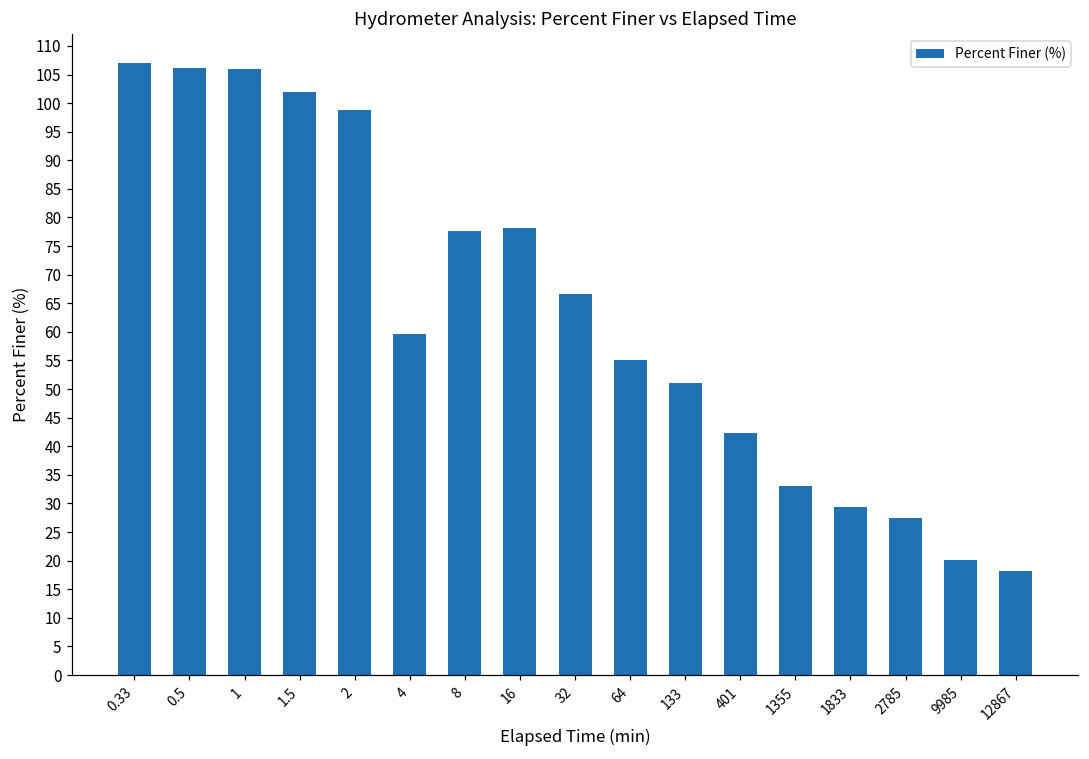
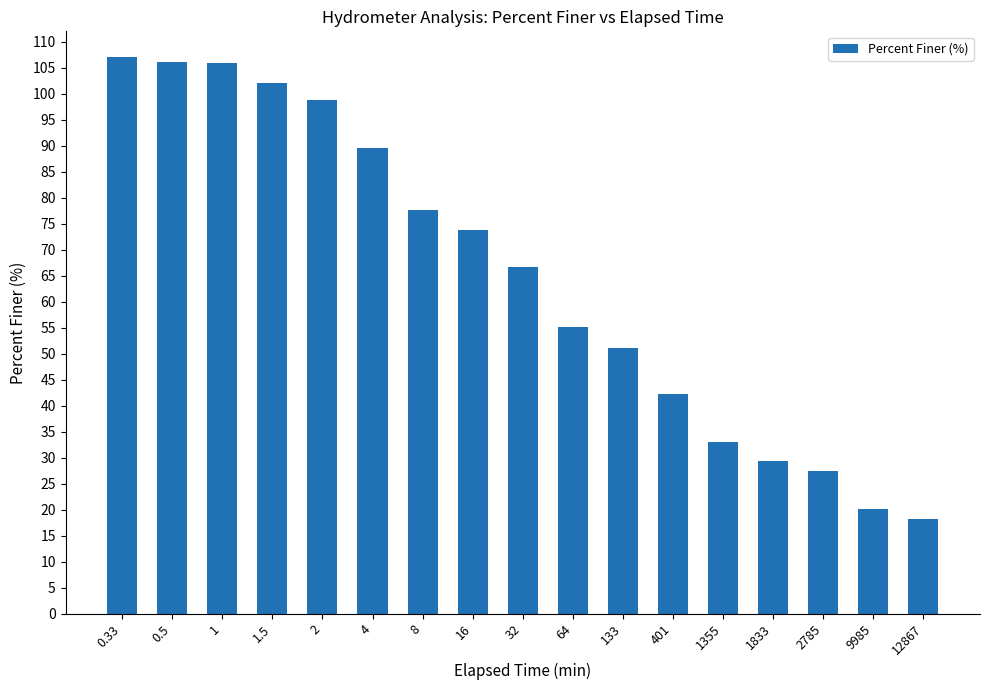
  {
    "0.33": 107,
    "0.5": 106,
    "1": 106,
    "1.5": 102,
    "2": 99,
-   "4": 60,
+   "4": 89,
    "8": 78,
-   "16": 78,
+   "16": 74,
    "32": 67,
    "64": 55,
    "133": 51,
    "401": 42,
    "1355": 33,
    "1833": 29,
    "2785": 27,
    "9985": 20,
    "12867": 18
  }
